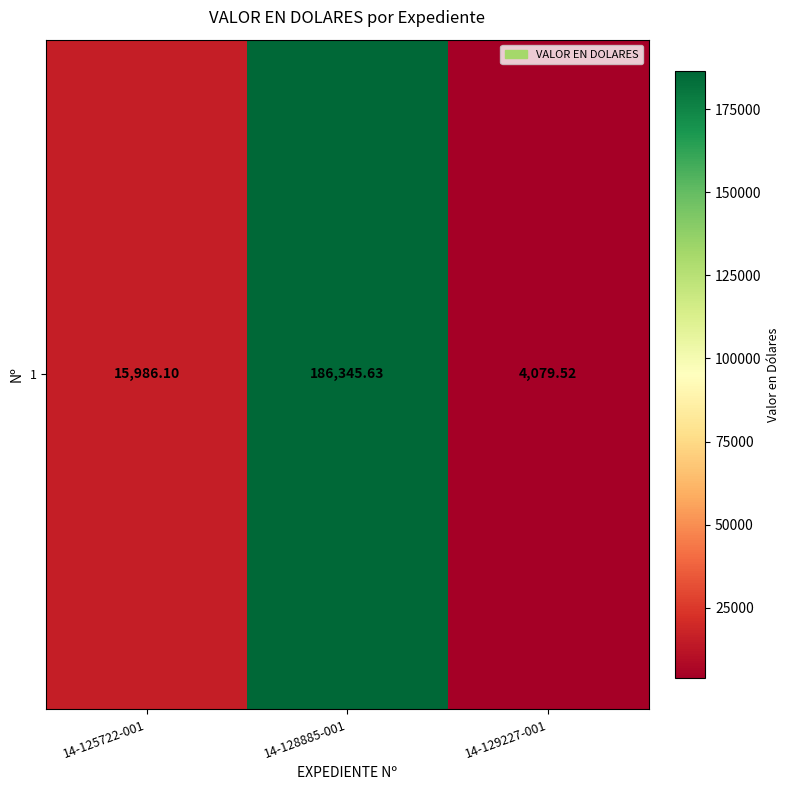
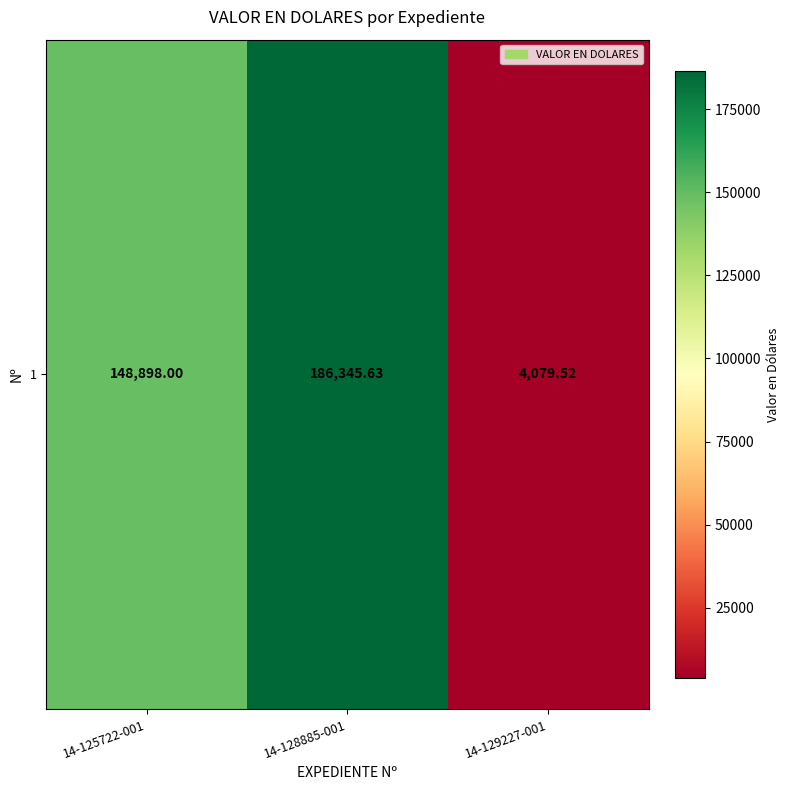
  {
    "1": {
-     "14-125722-001": "15,986.10",
+     "14-125722-001": "148,898.00",
      "14-128885-001": "186,345.63",
      "14-129227-001": "4,079.52"
    }
  }
